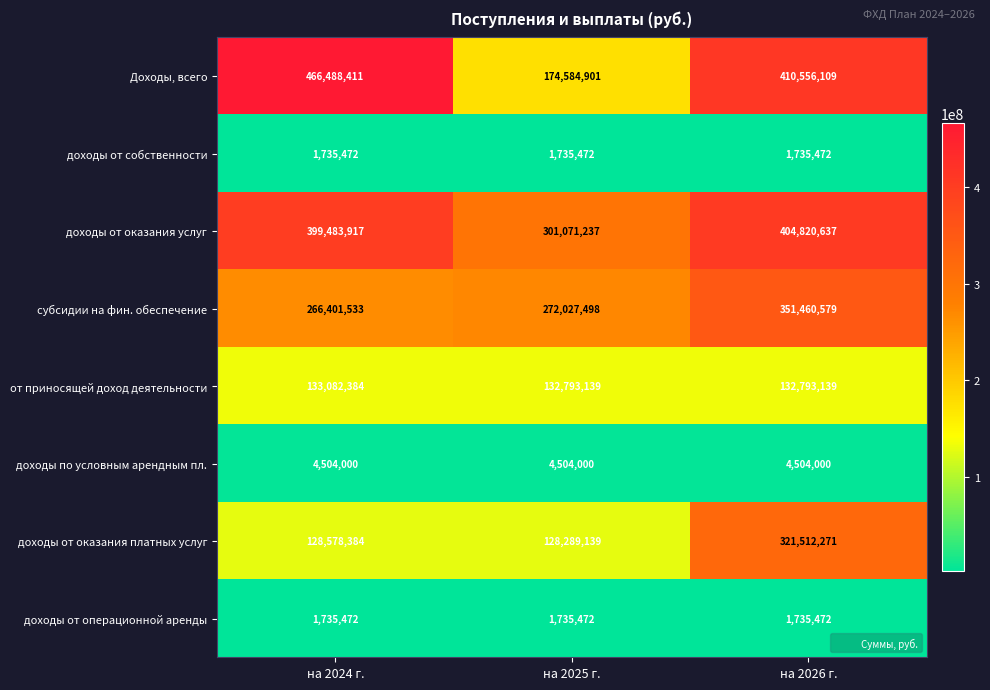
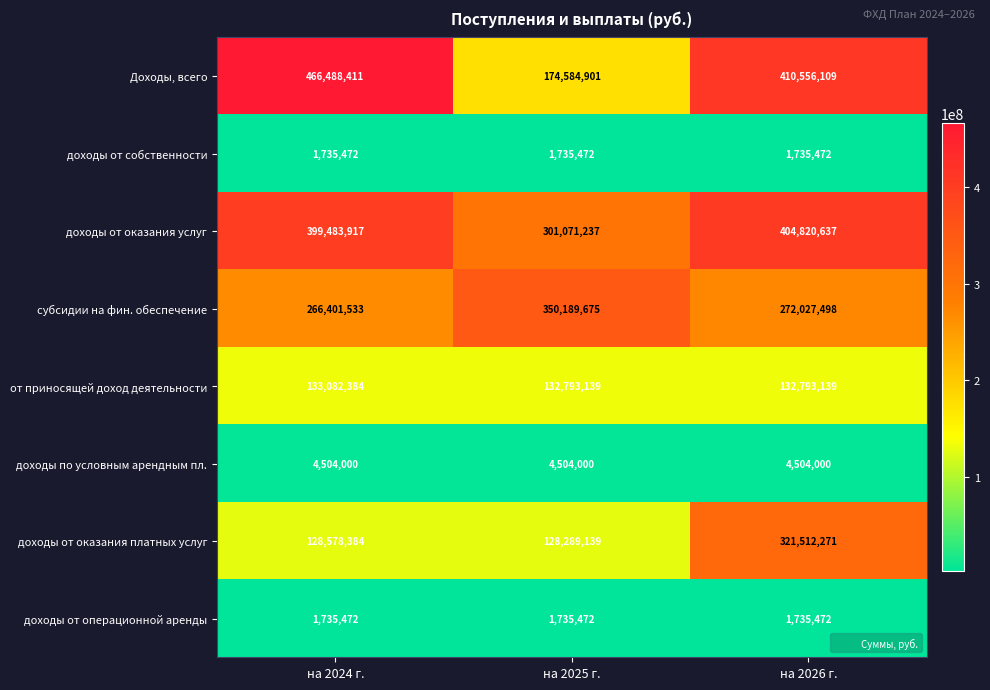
  {
    "Доходы, всего": {
      "на 2024 г.": "466,488,411",
      "на 2025 г.": "174,584,901",
      "на 2026 г.": "410,556,109"
    },
    "доходы от собственности": {
      "на 2024 г.": "1,735,472",
      "на 2025 г.": "1,735,472",
      "на 2026 г.": "1,735,472"
    },
    "доходы от оказания услуг": {
      "на 2024 г.": "399,483,917",
      "на 2025 г.": "301,071,237",
      "на 2026 г.": "404,820,637"
    },
    "субсидии на фин. обеспечение": {
      "на 2024 г.": "266,401,533",
-     "на 2025 г.": "272,027,498",
-     "на 2026 г.": "351,460,579"
+     "на 2025 г.": "350,189,675",
+     "на 2026 г.": "272,027,498"
    },
    "от приносящей доход деятельности": {
      "на 2024 г.": "133,082,384",
      "на 2025 г.": "132,793,139",
      "на 2026 г.": "132,793,139"
    },
    "доходы по условным арендным пл.": {
      "на 2024 г.": "4,504,000",
      "на 2025 г.": "4,504,000",
      "на 2026 г.": "4,504,000"
    },
    "доходы от оказания платных услуг": {
      "на 2024 г.": "128,578,384",
      "на 2025 г.": "128,289,139",
      "на 2026 г.": "321,512,271"
    },
    "доходы от операционной аренды": {
      "на 2024 г.": "1,735,472",
      "на 2025 г.": "1,735,472",
      "на 2026 г.": "1,735,472"
    }
  }
